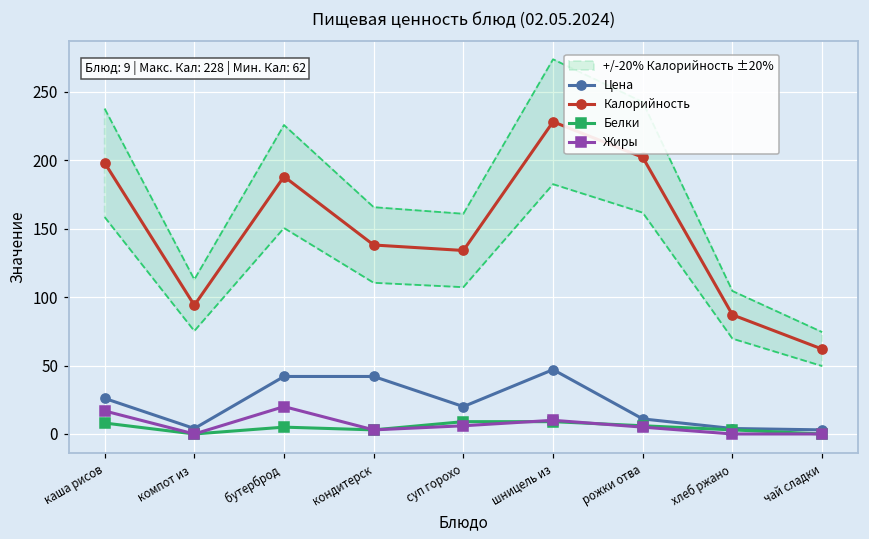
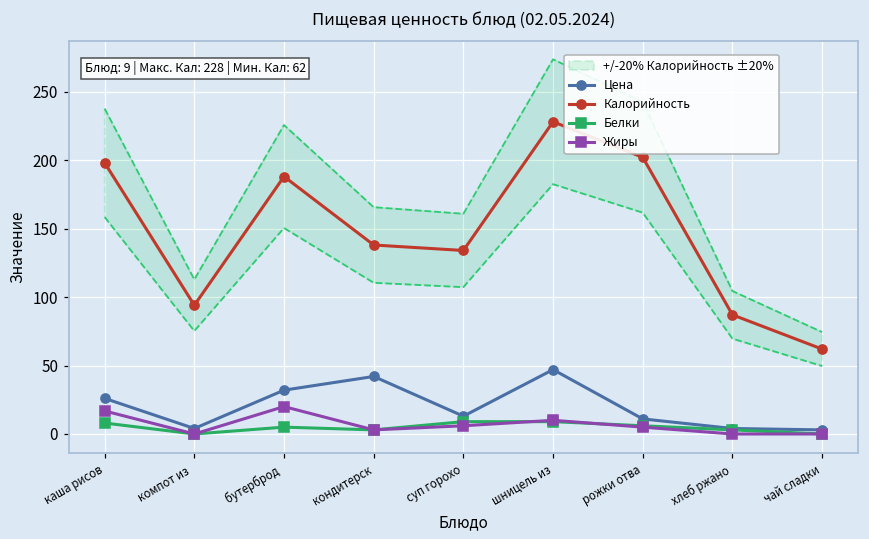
  {
    "Цена": {
      "каша рисов": 26,
      "компот из": 4,
-     "бутерброд": 42,
+     "бутерброд": 32,
      "кондитерск": 42,
-     "суп горохо": 20,
+     "суп горохо": 13,
      "шницель из": 47,
      "рожки отва": 11,
      "чай сладки": 3
    },
    "Калорийность": {
      "каша рисов": 198,
      "компот из": 94,
      "бутерброд": 188,
      "кондитерск": 138,
      "суп горохо": 134,
      "шницель из": 228,
      "рожки отва": 202,
      "хлеб ржано": 87,
      "чай сладки": 62
    },
    "Жиры": {
      "каша рисов": 17,
      "бутерброд": 20,
      "суп горохо": 6,
      "хлеб ржано": 0
    }
  }
